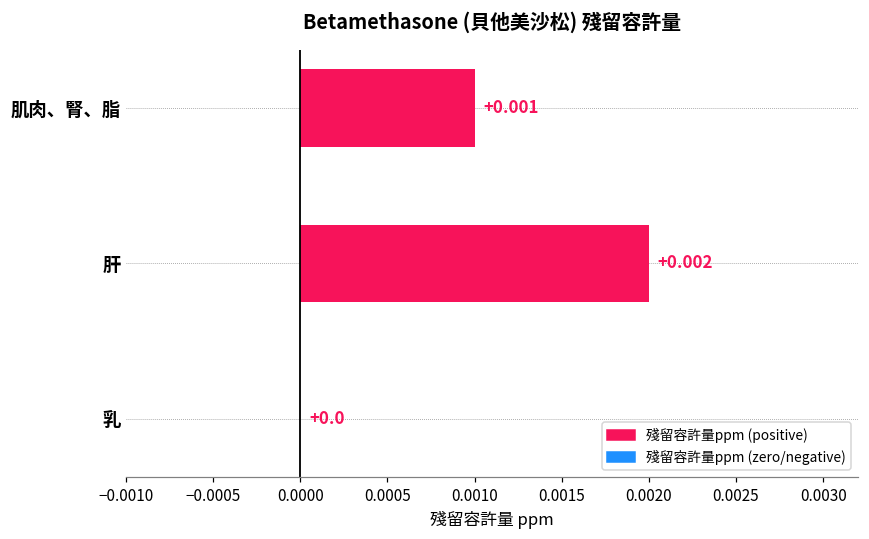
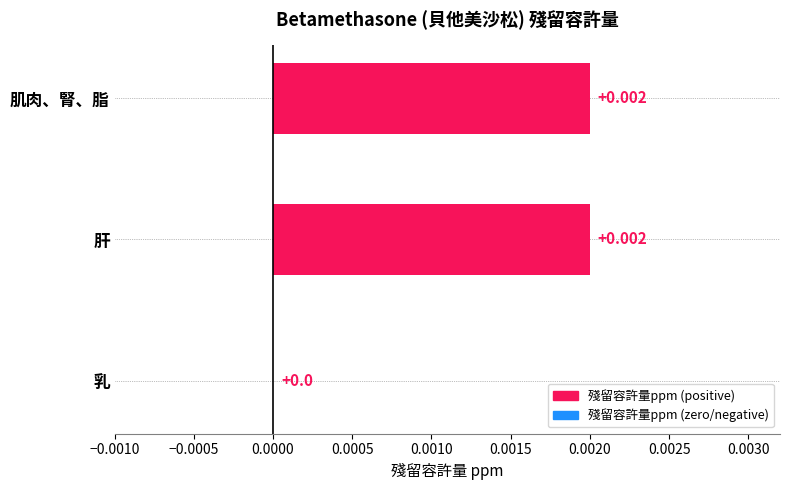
  {
-   "肌肉、腎、脂": "+0.001",
+   "肌肉、腎、脂": "+0.002",
    "肝": "+0.002",
    "乳": "+0.0"
  }
